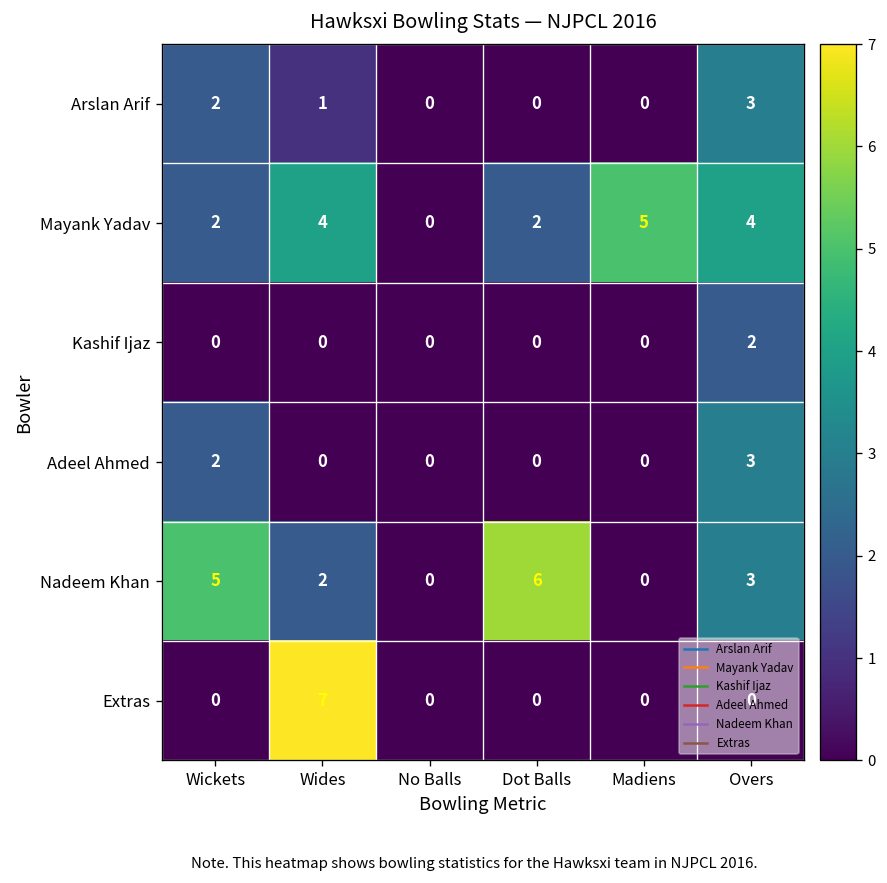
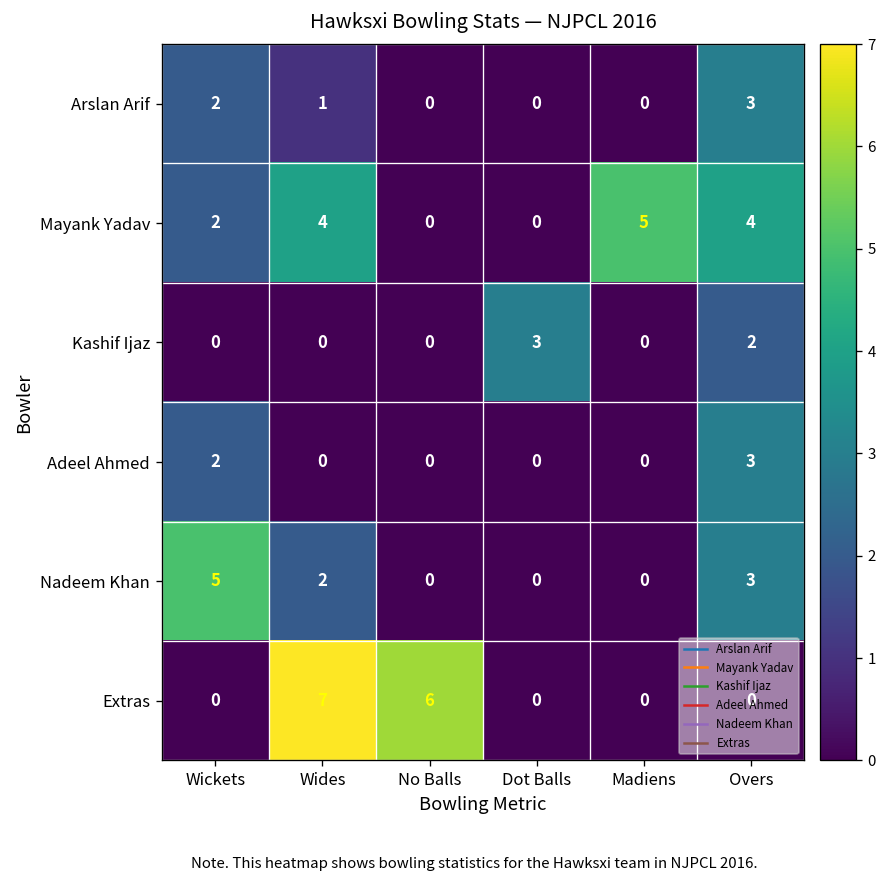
  {
    "Arslan Arif": {
      "Wickets": 2,
      "Wides": 1,
      "No Balls": 0,
      "Dot Balls": 0,
      "Madiens": 0,
      "Overs": 3
    },
    "Mayank Yadav": {
      "Wickets": 2,
      "Wides": 4,
      "No Balls": 0,
-     "Dot Balls": 2,
+     "Dot Balls": 0,
      "Madiens": 5,
      "Overs": 4
    },
    "Kashif Ijaz": {
      "Wickets": 0,
      "Wides": 0,
      "No Balls": 0,
-     "Dot Balls": 0,
+     "Dot Balls": 3,
      "Madiens": 0,
      "Overs": 2
    },
    "Adeel Ahmed": {
      "Wickets": 2,
      "Wides": 0,
      "No Balls": 0,
      "Dot Balls": 0,
      "Madiens": 0,
      "Overs": 3
    },
    "Nadeem Khan": {
      "Wickets": 5,
      "Wides": 2,
      "No Balls": 0,
-     "Dot Balls": 6,
+     "Dot Balls": 0,
      "Madiens": 0,
      "Overs": 3
    },
    "Extras": {
      "Wickets": 0,
-     "No Balls": 0,
+     "No Balls": 6,
      "Dot Balls": 0,
      "Madiens": 0
    }
  }
